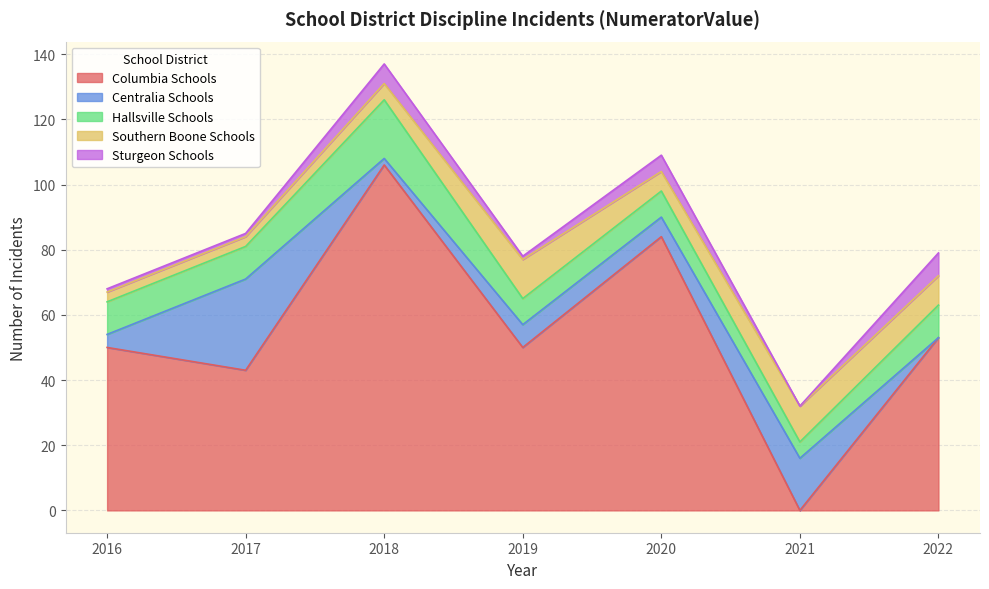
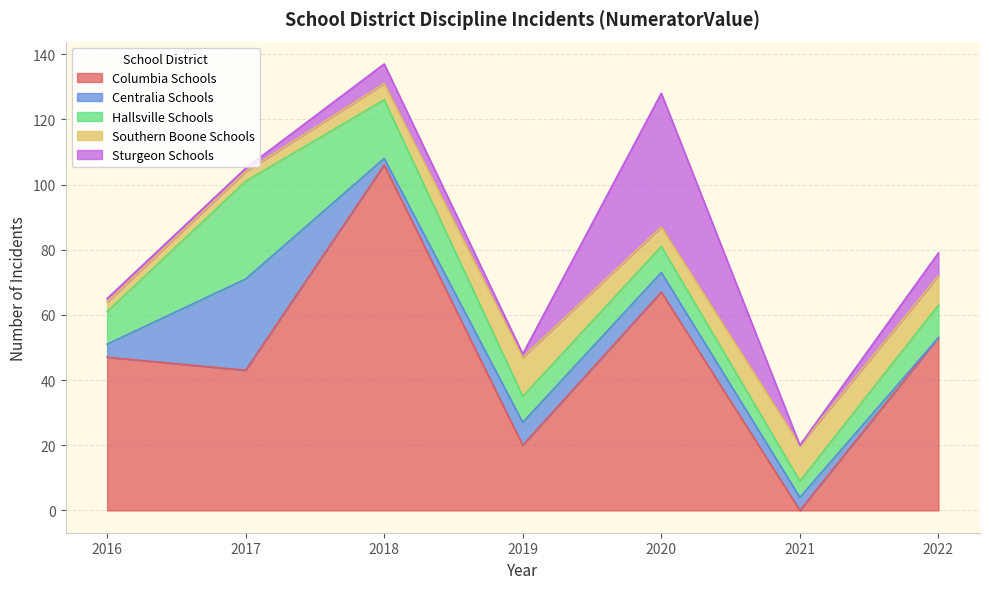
  {
    "Columbia Schools": {
-     "2016": 50,
+     "2016": 47,
      "2017": 43,
      "2018": 106,
-     "2019": 50,
-     "2020": 84,
+     "2019": 20,
+     "2020": 67,
      "2021": 0
    },
    "Centralia Schools": {
      "2016": 4,
      "2017": 28,
      "2018": 2,
      "2019": 7,
      "2020": 6,
-     "2021": 16
+     "2021": 4
    },
    "Hallsville Schools": {
      "2016": 10,
-     "2017": 10,
+     "2017": 30,
      "2018": 18,
      "2019": 8,
      "2020": 8,
      "2021": 5,
      "2022": 10
    },
    "Southern Boone Schools": {
      "2016": 3,
      "2017": 3,
      "2018": 5,
      "2019": 12,
      "2020": 6,
      "2022": 9
    },
    "Sturgeon Schools": {
      "2016": 1,
      "2017": 1,
      "2018": 6,
      "2019": 1,
-     "2020": 5,
+     "2020": 41,
      "2022": 7
    }
  }
